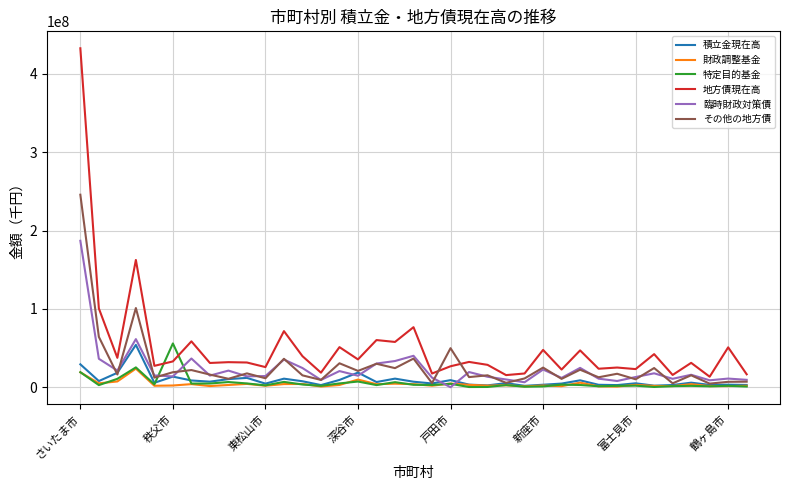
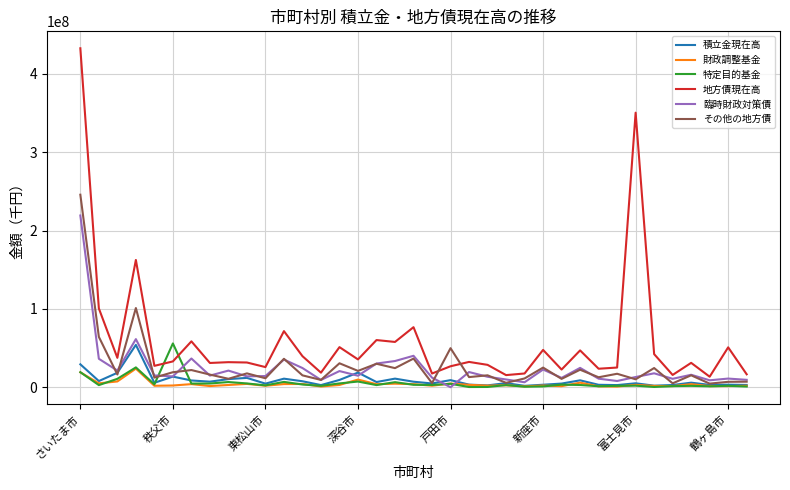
  {
    "積立金現在高": {
      "さいたま市": 30000000,
      "戸田市": 10000000
    },
    "財政調整基金": {
      "秩父市": 0
    },
    "特定目的基金": {
      "秩父市": 60000000
    },
    "地方債現在高": {
      "さいたま市": 430000000,
      "秩父市": 30000000,
      "東松山市": 30000000,
      "深谷市": 40000000,
      "戸田市": 30000000,
      "新座市": 50000000,
-     "富士見市": 20000000,
+     "富士見市": 350000000,
      "鶴ヶ島市": 50000000
    },
    "臨時財政対策債": {
-     "さいたま市": 190000000,
+     "さいたま市": 220000000,
      "深谷市": 10000000,
      "戸田市": 0,
      "鶴ヶ島市": 10000000
    },
    "その他の地方債": {
      "さいたま市": 250000000,
      "秩父市": 20000000,
      "戸田市": 50000000,
      "鶴ヶ島市": 10000000
    }
  }
